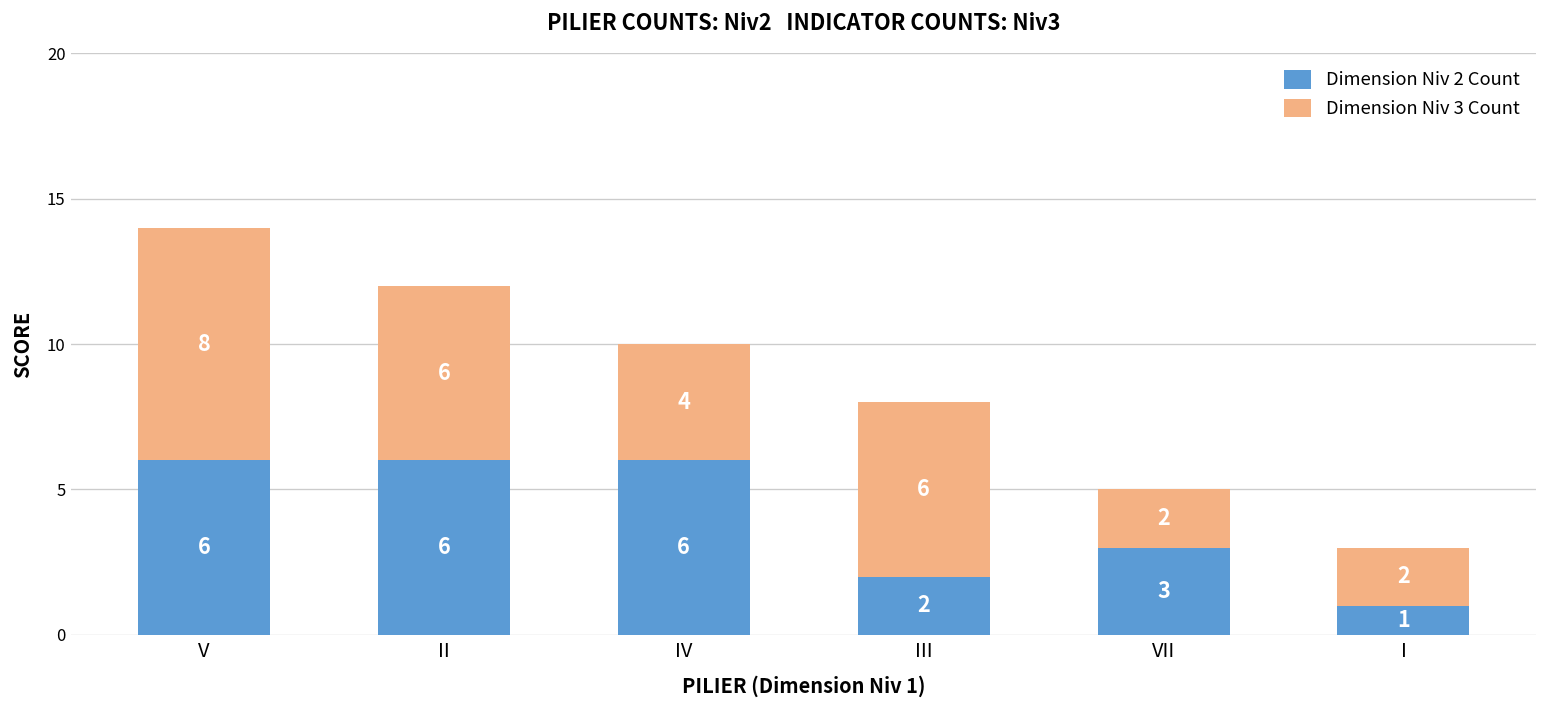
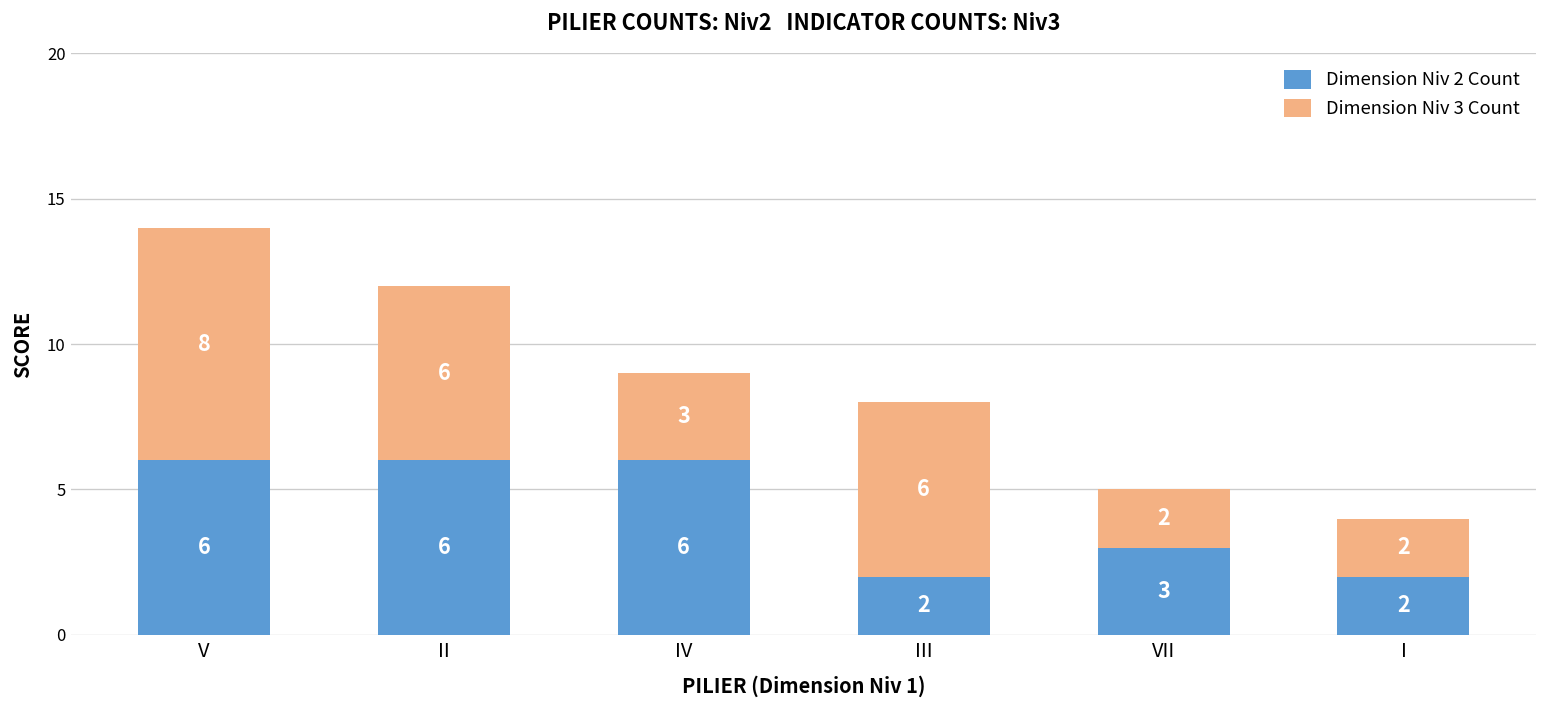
  {
    "Dimension Niv 2 Count": {
      "V": 6,
      "II": 6,
      "IV": 6,
      "III": 2,
      "VII": 3,
-     "I": 1
+     "I": 2
    },
    "Dimension Niv 3 Count": {
      "V": 8,
      "II": 6,
-     "IV": 4,
+     "IV": 3,
      "III": 6,
      "VII": 2,
      "I": 2
    }
  }
